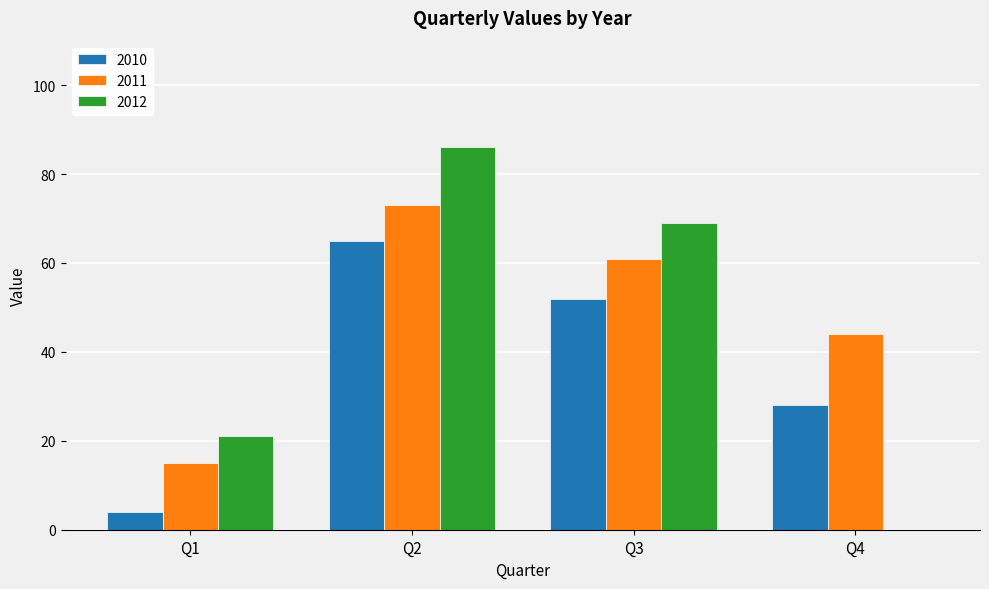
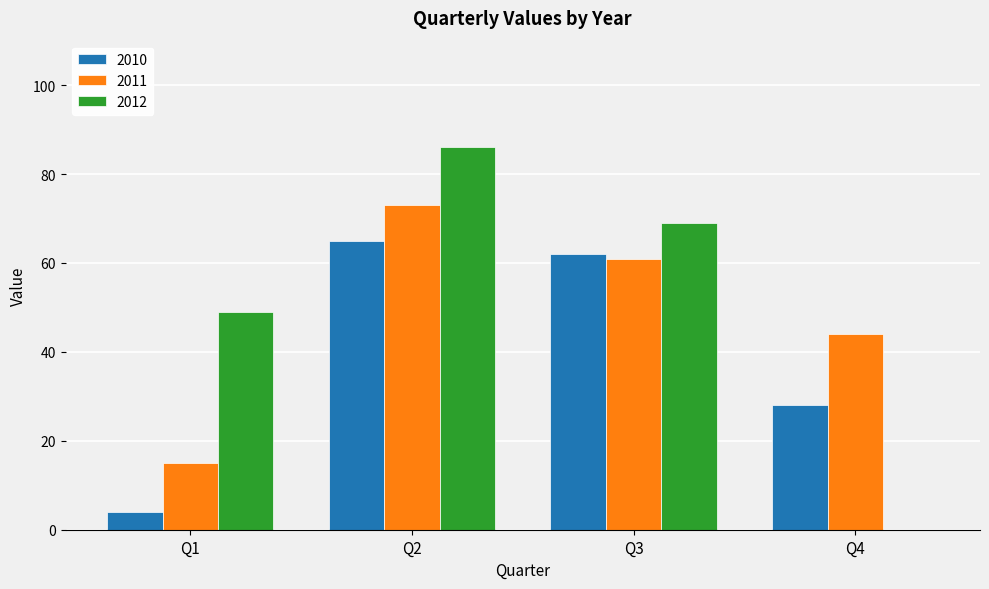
  {
    "2010": {
      "Q1": 4,
      "Q2": 65,
-     "Q3": 52,
+     "Q3": 62,
      "Q4": 28
    },
    "2011": {
      "Q1": 15,
      "Q2": 73,
      "Q3": 61,
      "Q4": 44
    },
    "2012": {
-     "Q1": 21,
+     "Q1": 49,
      "Q2": 86,
      "Q3": 69,
      "Q4": 0
    }
  }
